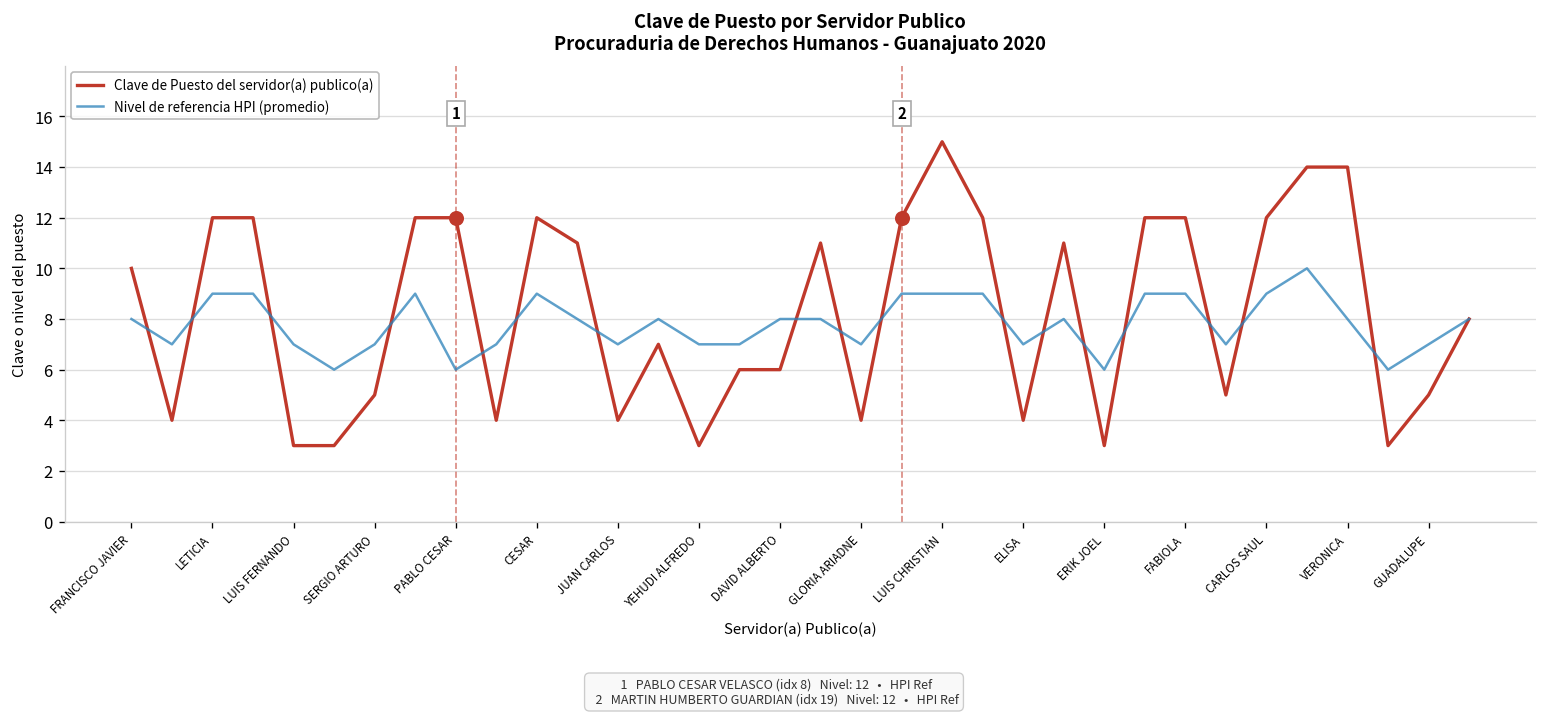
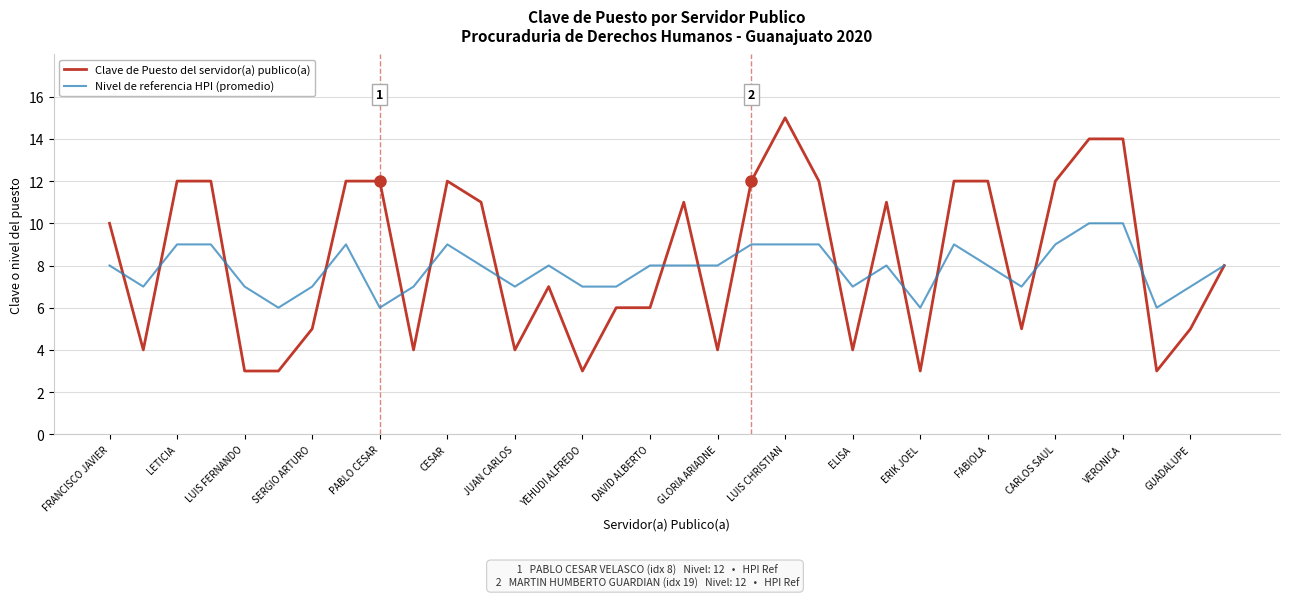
  {
    "Nivel de referencia HPI (promedio)": {
      "FRANCISCO JAVIER": 8,
      "LETICIA": 9,
      "LUIS FERNANDO": 7,
      "SERGIO ARTURO": 7,
      "PABLO CESAR": 6,
      "CESAR": 9,
      "JUAN CARLOS": 7,
      "YEHUDI ALFREDO": 7,
      "DAVID ALBERTO": 8,
-     "GLORIA ARIADNE": 7,
+     "GLORIA ARIADNE": 8,
      "LUIS CHRISTIAN": 9,
      "ELISA": 7,
      "ERIK JOEL": 6,
-     "FABIOLA": 9,
+     "FABIOLA": 8,
      "CARLOS SAUL": 9,
-     "VERONICA": 8,
+     "VERONICA": 10,
      "GUADALUPE": 7
    }
  }
